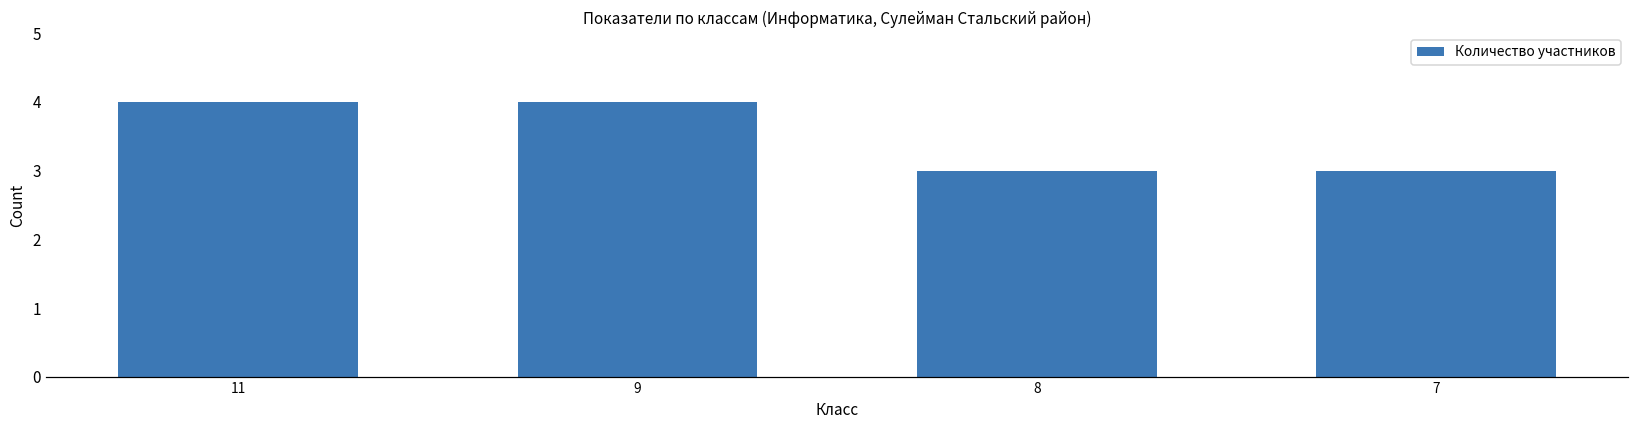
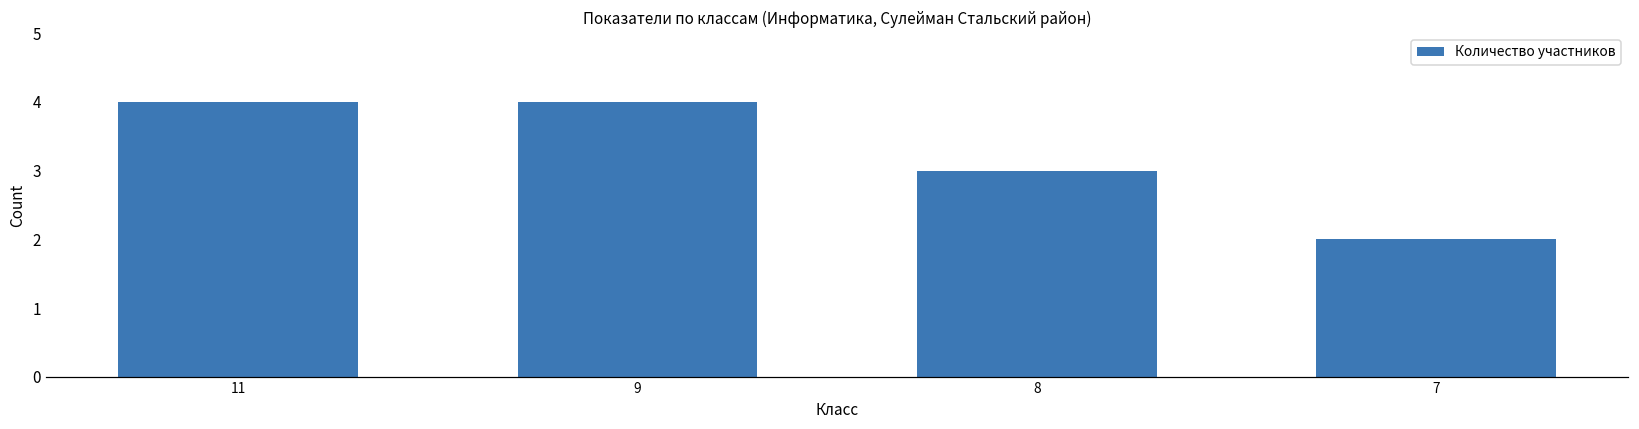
  {
    "11": 4,
    "9": 4,
    "8": 3,
-   "7": 3
+   "7": 2
  }
